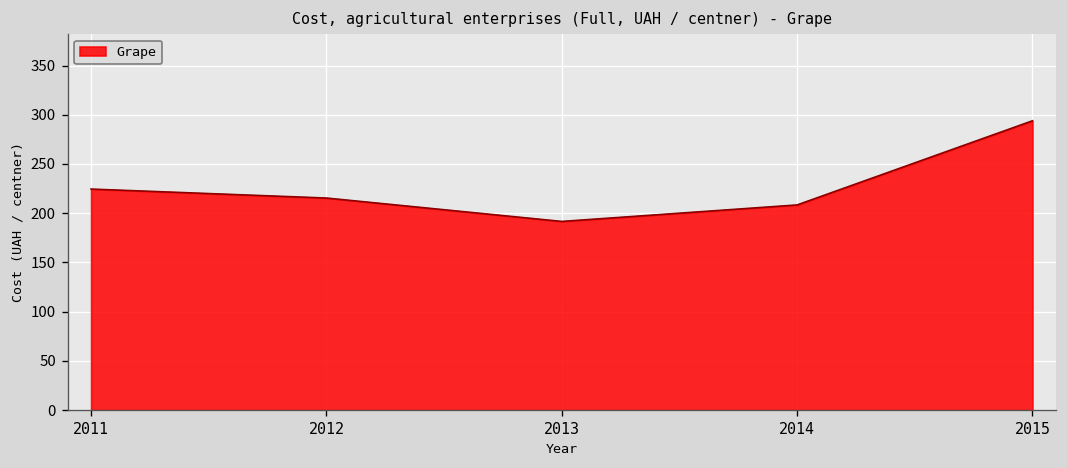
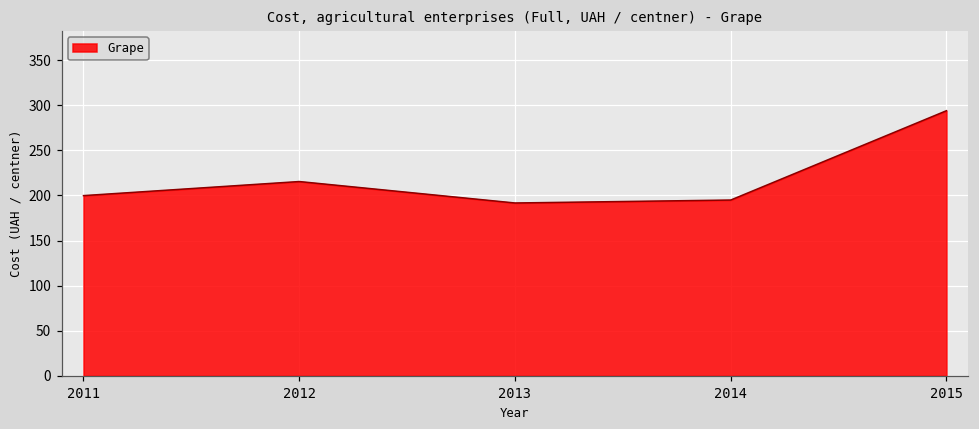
  {
-   "2011": 220,
+   "2011": 200,
    "2012": 220,
    "2013": 190,
-   "2014": 210,
+   "2014": 190,
    "2015": 290
  }
